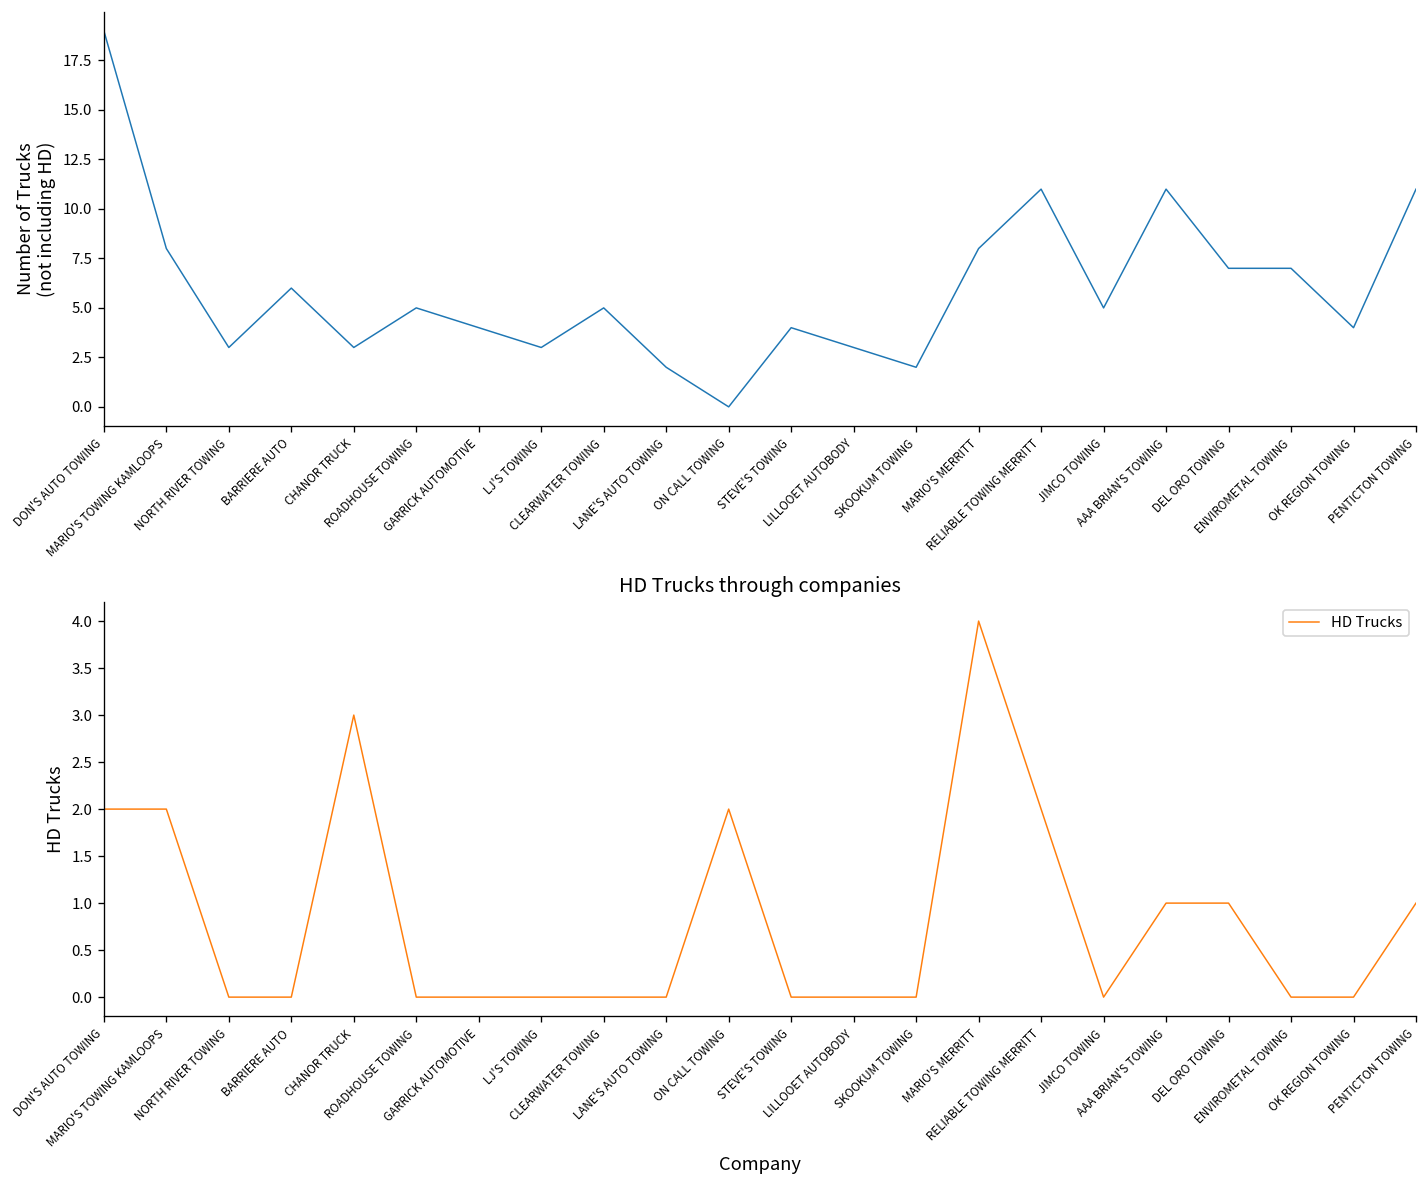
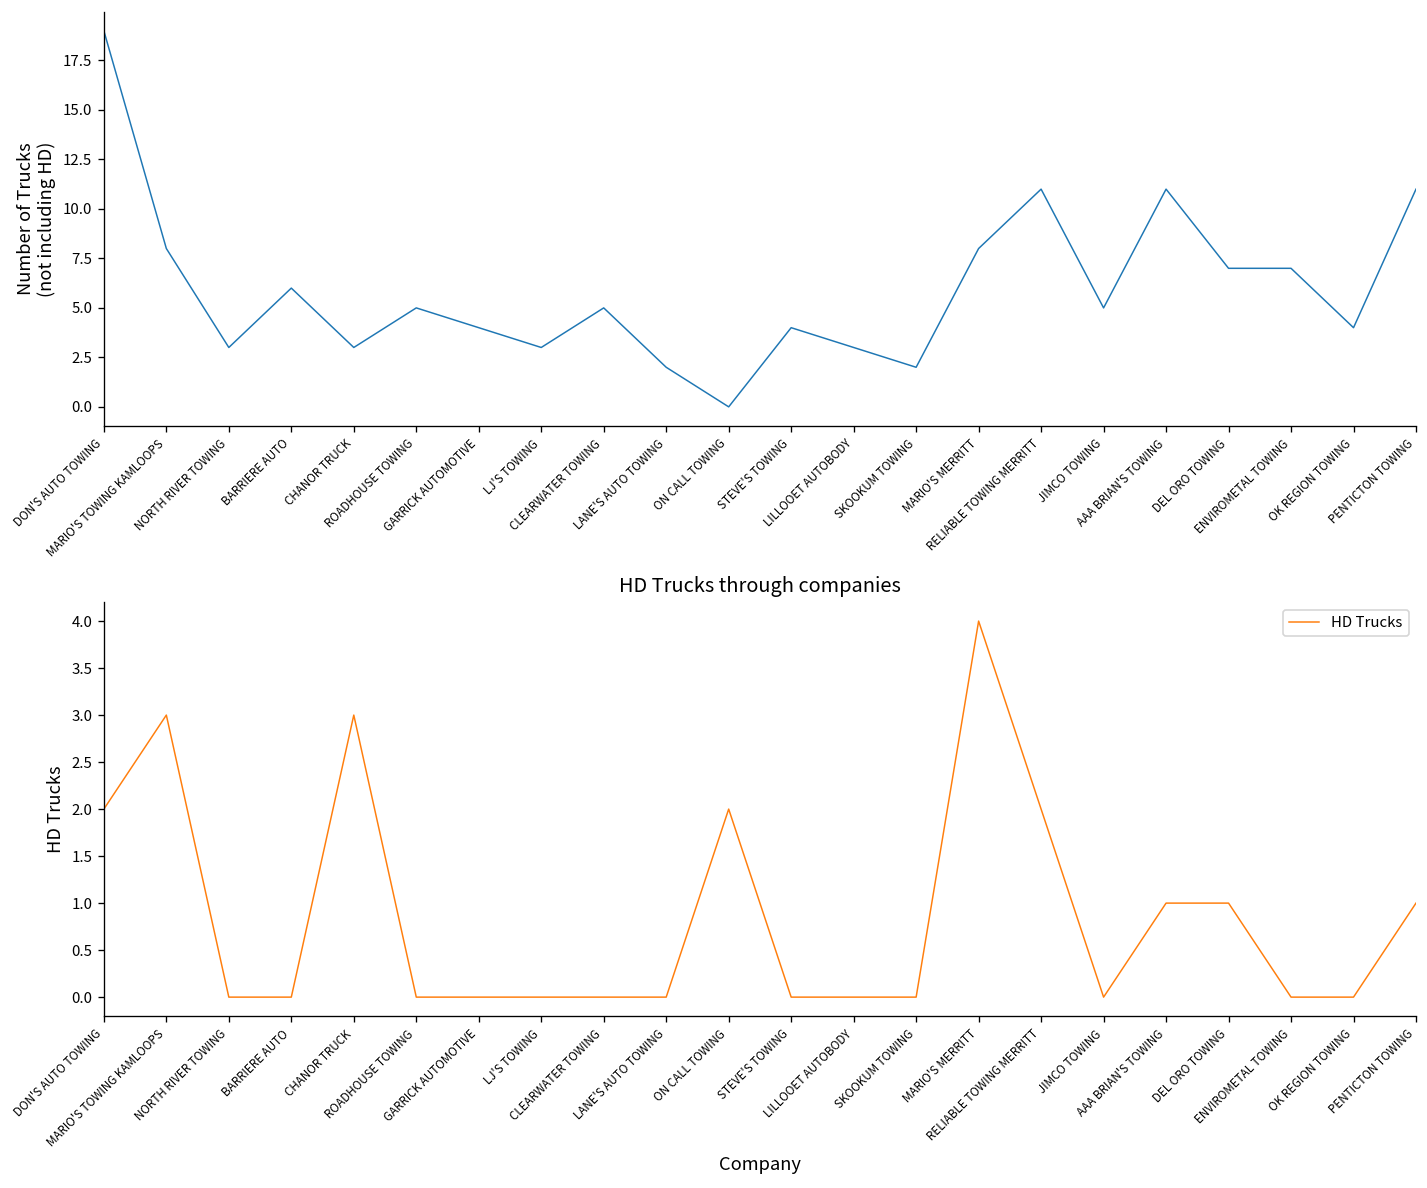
  {
    "HD Trucks through companies": {
      "DON'S AUTO TOWING": 2,
-     "MARIO'S TOWING KAMLOOPS": 2,
+     "MARIO'S TOWING KAMLOOPS": 3,
      "NORTH RIVER TOWING": 0,
      "BARRIERE AUTO": 0,
      "CHANOR TRUCK": 3,
      "ROADHOUSE TOWING": 0,
      "GARRICK AUTOMOTIVE": 0,
      "LJ'S TOWING": 0,
      "CLEARWATER TOWING": 0,
      "LANE'S AUTO TOWING": 0,
      "ON CALL TOWING": 2,
      "STEVE'S TOWING": 0,
      "LILLOOET AUTOBODY": 0,
      "SKOOKUM TOWING": 0,
      "MARIO'S MERRITT": 4,
      "RELIABLE TOWING MERRITT": 2,
      "JIMCO TOWING": 0,
      "AAA BRIAN'S TOWING": 1,
      "DEL ORO TOWING": 1,
      "ENVIROMETAL TOWING": 0,
      "OK REGION TOWING": 0,
      "PENTICTON TOWING": 1
    }
  }
